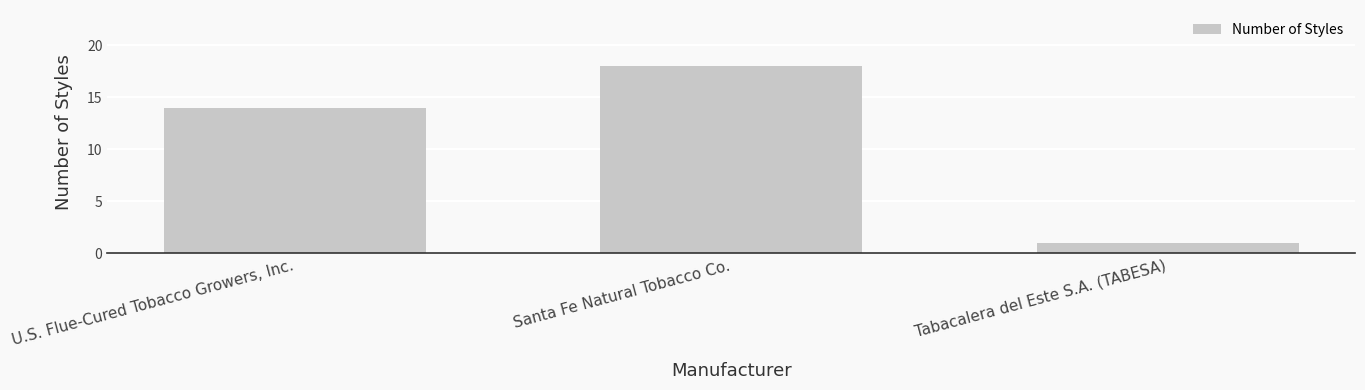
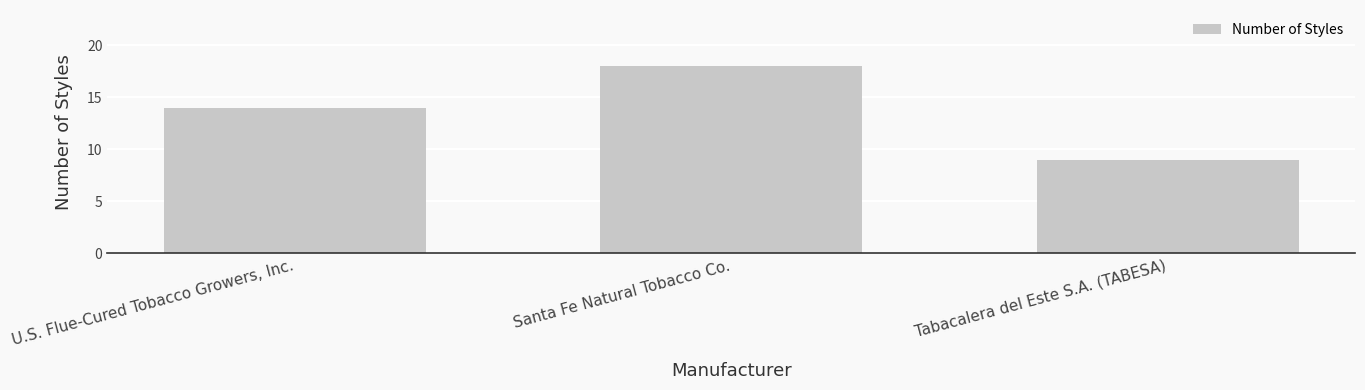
  {
    "U.S. Flue-Cured Tobacco Growers, Inc.": 14,
    "Santa Fe Natural Tobacco Co.": 18,
-   "Tabacalera del Este S.A. (TABESA)": 1
+   "Tabacalera del Este S.A. (TABESA)": 9
  }
